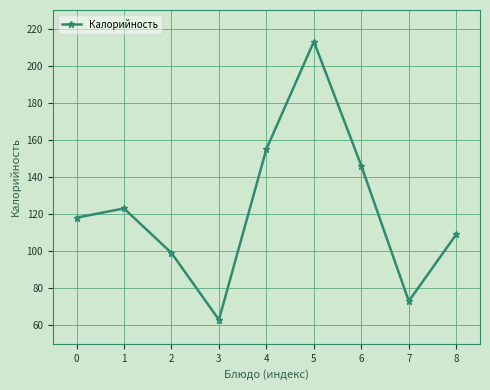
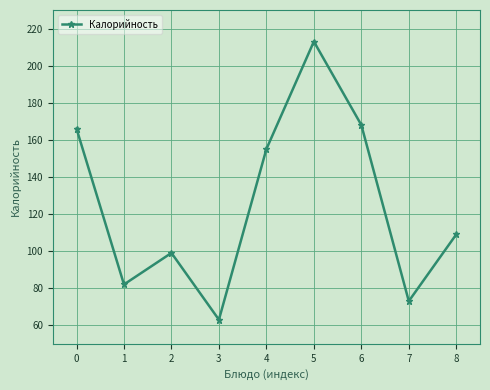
  {
-   "0": 118,
-   "1": 123,
+   "0": 166,
+   "1": 82,
    "2": 99,
    "3": 63,
    "4": 155,
    "5": 213,
-   "6": 146,
+   "6": 168,
    "7": 73,
    "8": 109
  }
